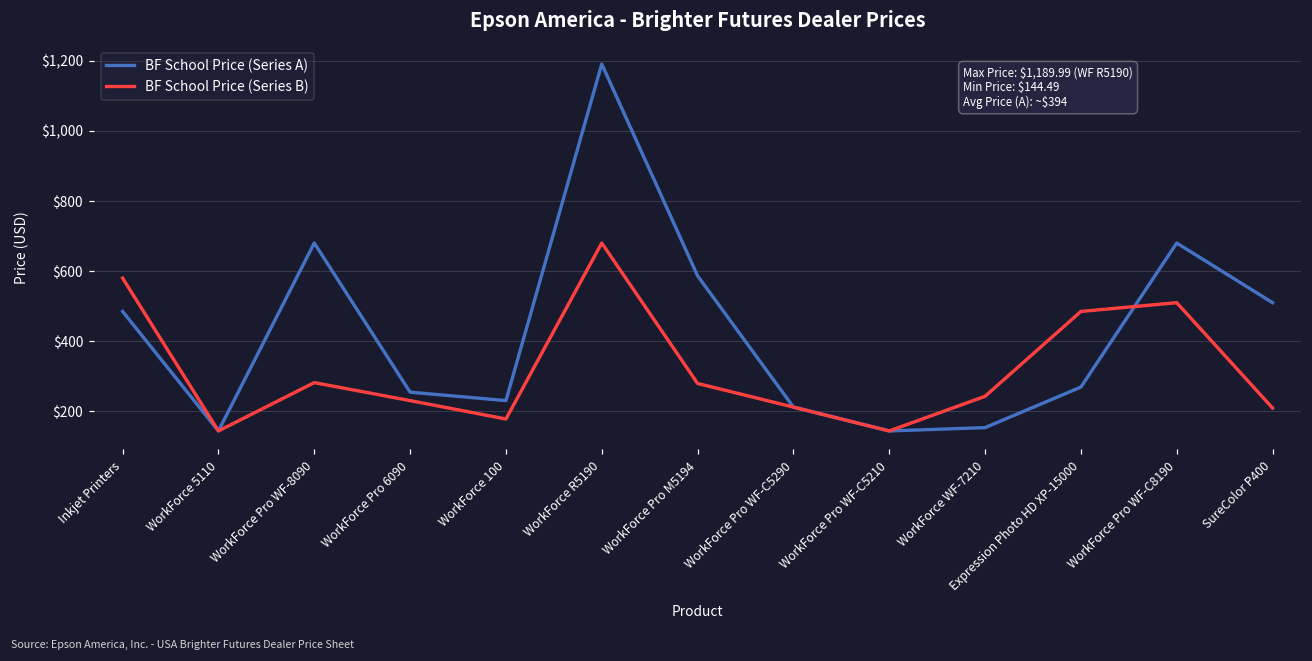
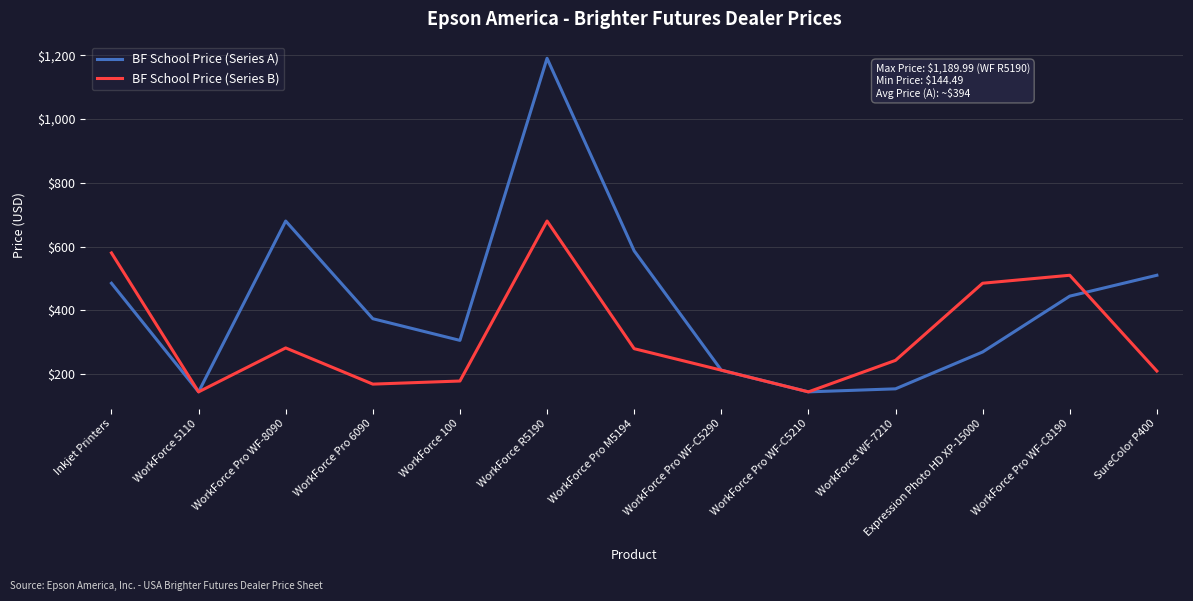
  {
    "BF School Price (Series A)": {
      "Inkjet Printers": "$490",
      "WorkForce Pro WF-8090": "$680",
-     "WorkForce Pro 6090": "$250",
-     "WorkForce 100": "$230",
+     "WorkForce Pro 6090": "$370",
+     "WorkForce 100": "$310",
      "WorkForce R5190": "$1,190",
      "WorkForce Pro M5194": "$590",
      "WorkForce WF-7210": "$150",
      "Expression Photo HD XP-15000": "$270",
-     "WorkForce Pro WF-C8190": "$680",
+     "WorkForce Pro WF-C8190": "$440",
      "SureColor P400": "$510"
    },
    "BF School Price (Series B)": {
      "Inkjet Printers": "$580",
      "WorkForce Pro WF-8090": "$280",
-     "WorkForce Pro 6090": "$230",
+     "WorkForce Pro 6090": "$170",
      "WorkForce 100": "$180",
      "WorkForce R5190": "$680",
      "WorkForce Pro M5194": "$280",
      "WorkForce WF-7210": "$240",
      "Expression Photo HD XP-15000": "$490",
      "WorkForce Pro WF-C8190": "$510",
      "SureColor P400": "$210"
    }
  }
